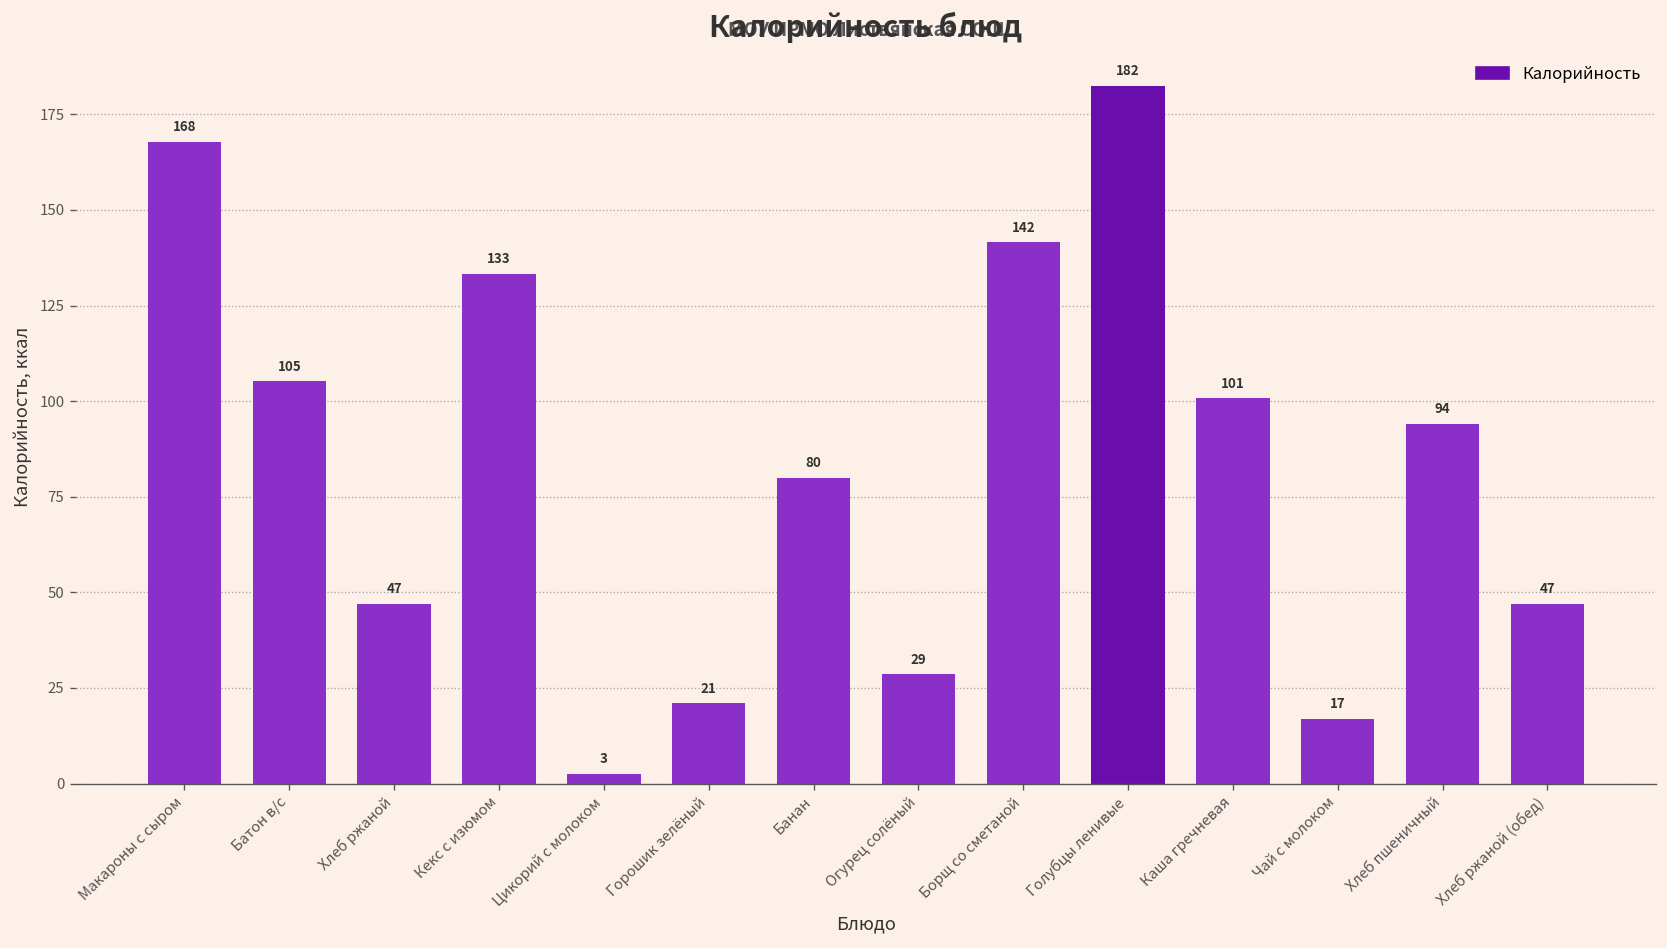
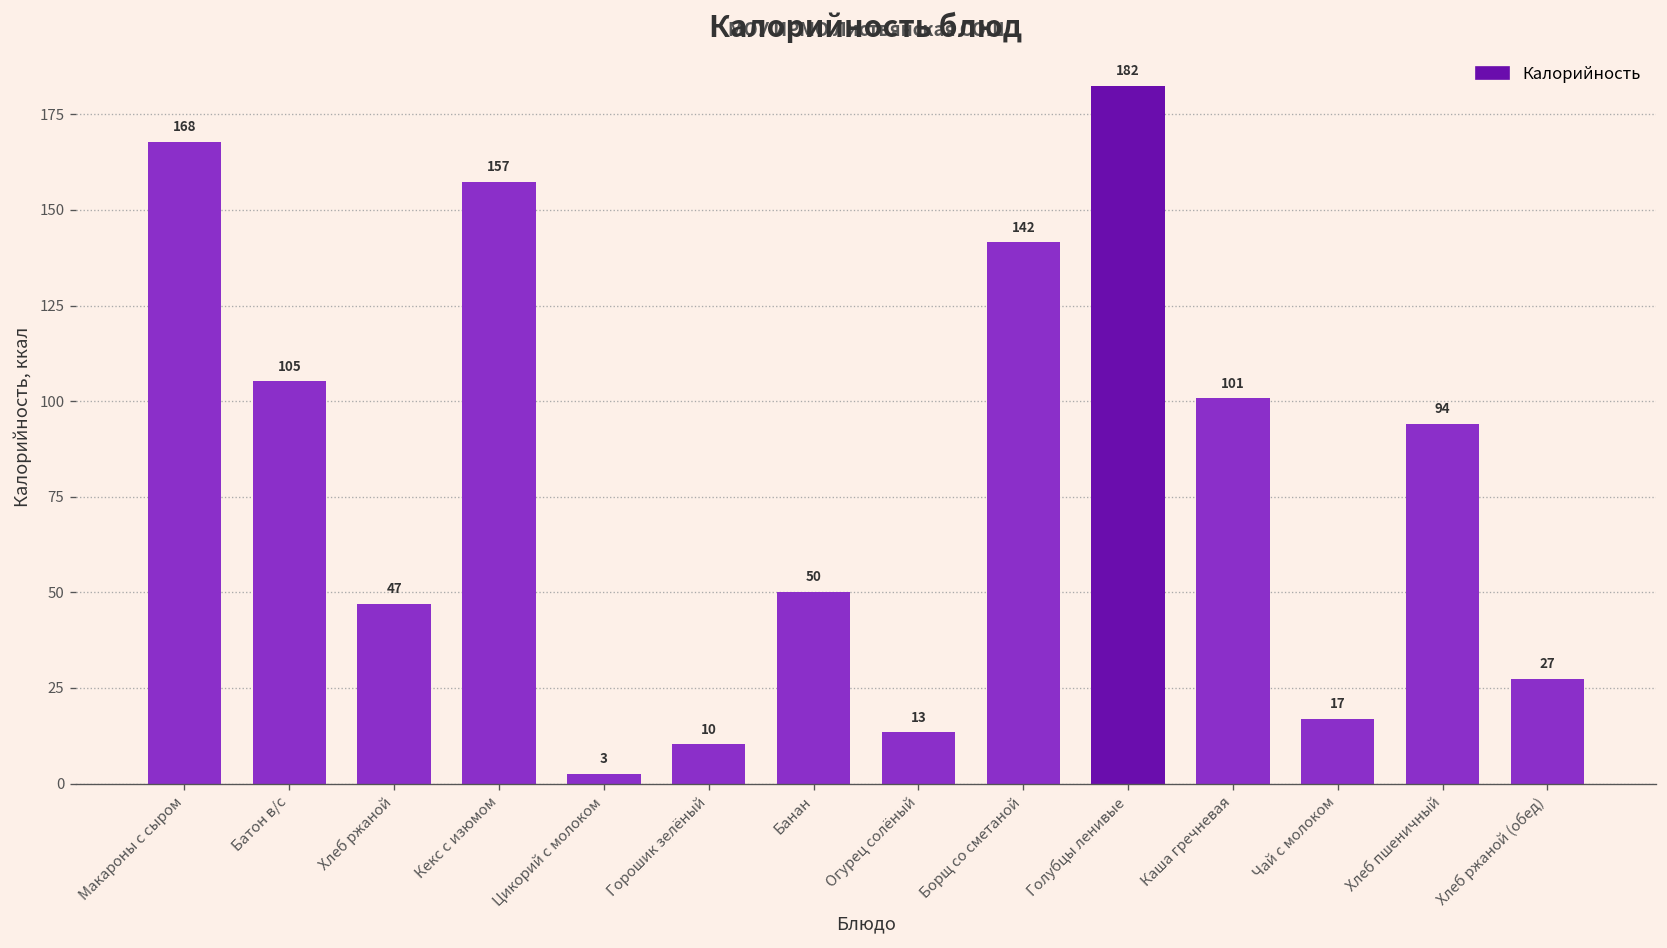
  {
    "Макароны с сыром": 168,
    "Батон в/с": 105,
    "Хлеб ржаной": 47,
-   "Кекс с изюмом": 133,
+   "Кекс с изюмом": 157,
    "Цикорий с молоком": 3,
-   "Горошик зелёный": 21,
-   "Банан": 80,
-   "Огурец солёный": 29,
+   "Горошик зелёный": 10,
+   "Банан": 50,
+   "Огурец солёный": 13,
    "Борщ со сметаной": 142,
    "Голубцы ленивые": 182,
    "Каша гречневая": 101,
    "Чай с молоком": 17,
    "Хлеб пшеничный": 94,
-   "Хлеб ржаной (обед)": 47
+   "Хлеб ржаной (обед)": 27
  }
